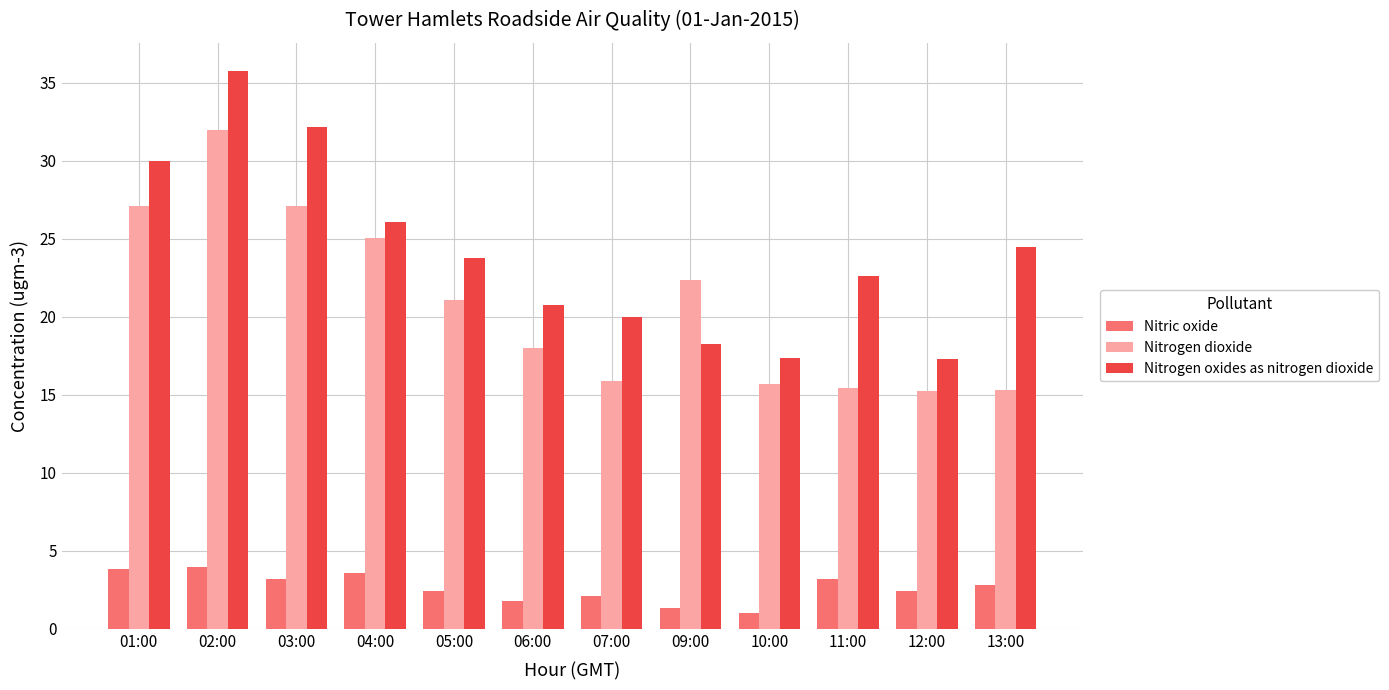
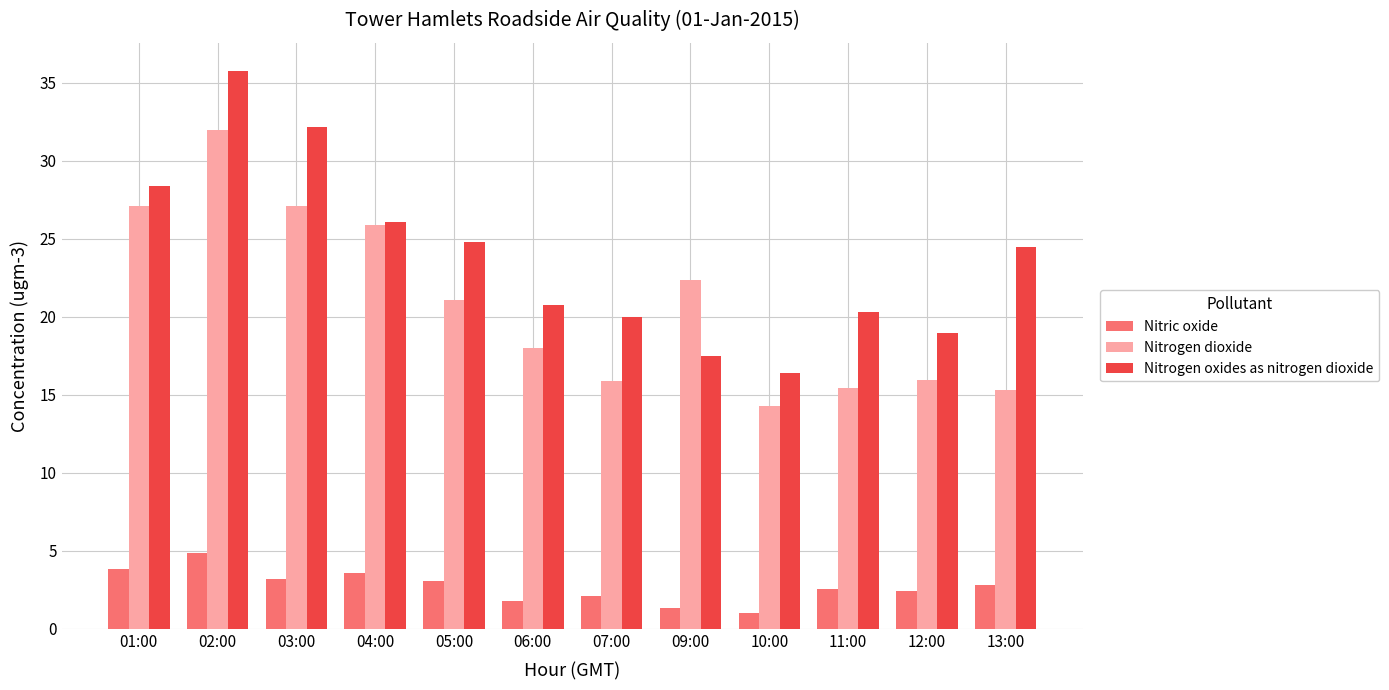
  {
    "Nitric oxide": {
      "01:00": 3.9,
-     "02:00": 3.9,
+     "02:00": 4.9,
      "03:00": 3.2,
      "04:00": 3.6,
-     "05:00": 2.4,
+     "05:00": 3.1,
      "06:00": 1.8,
      "07:00": 2.1,
      "09:00": 1.3,
      "10:00": 1.0,
-     "11:00": 3.2,
+     "11:00": 2.6,
      "12:00": 2.4,
      "13:00": 2.8
    },
    "Nitrogen dioxide": {
      "01:00": 27.1,
      "02:00": 32.0,
      "03:00": 27.1,
-     "04:00": 25.1,
+     "04:00": 25.9,
      "05:00": 21.1,
      "06:00": 18.0,
      "07:00": 15.9,
      "09:00": 22.3,
-     "10:00": 15.7,
+     "10:00": 14.3,
      "11:00": 15.4,
-     "12:00": 15.2,
+     "12:00": 16.0,
      "13:00": 15.3
    },
    "Nitrogen oxides as nitrogen dioxide": {
-     "01:00": 30.0,
+     "01:00": 28.4,
      "02:00": 35.8,
      "03:00": 32.2,
      "04:00": 26.1,
-     "05:00": 23.7,
+     "05:00": 24.8,
      "06:00": 20.7,
      "07:00": 20.0,
-     "09:00": 18.2,
-     "10:00": 17.4,
-     "11:00": 22.6,
-     "12:00": 17.3,
+     "09:00": 17.5,
+     "10:00": 16.4,
+     "11:00": 20.3,
+     "12:00": 18.9,
      "13:00": 24.5
    }
  }
